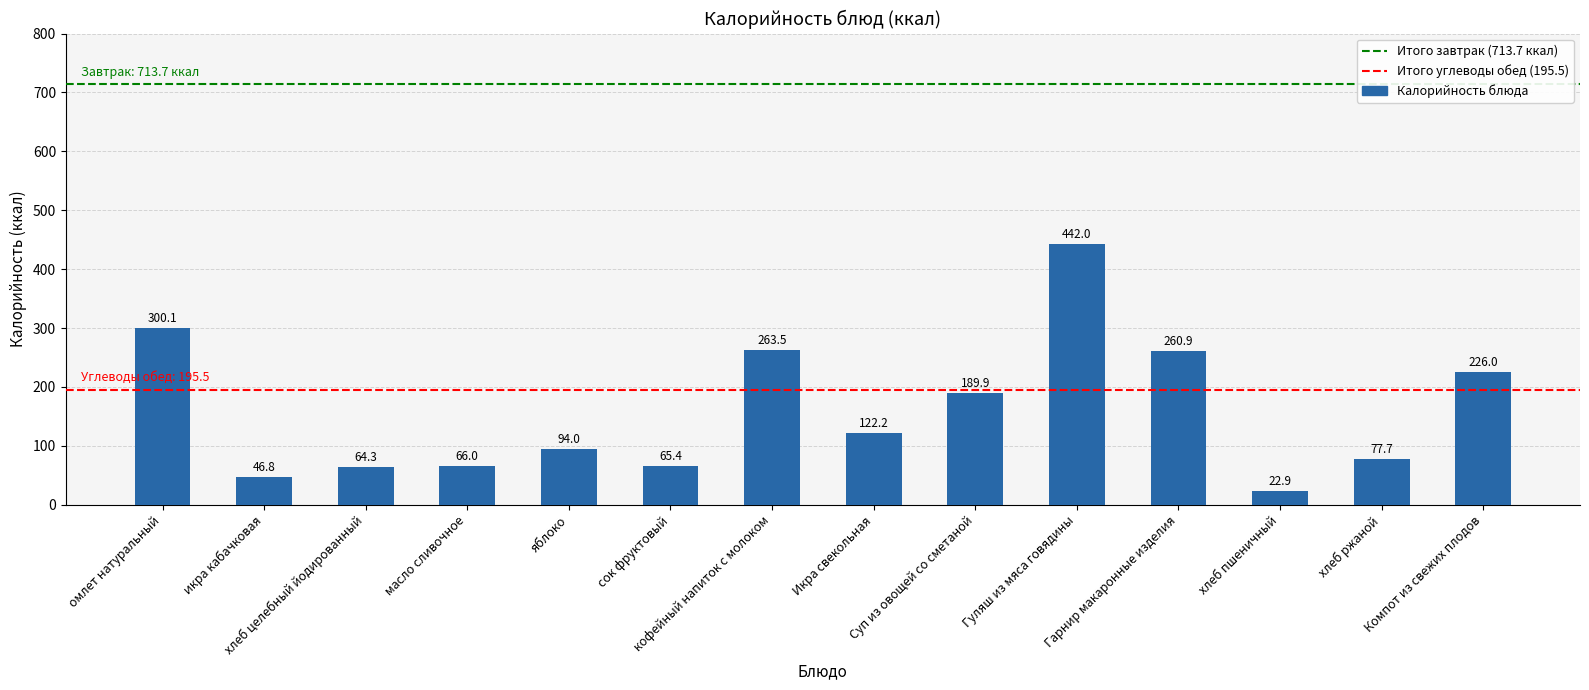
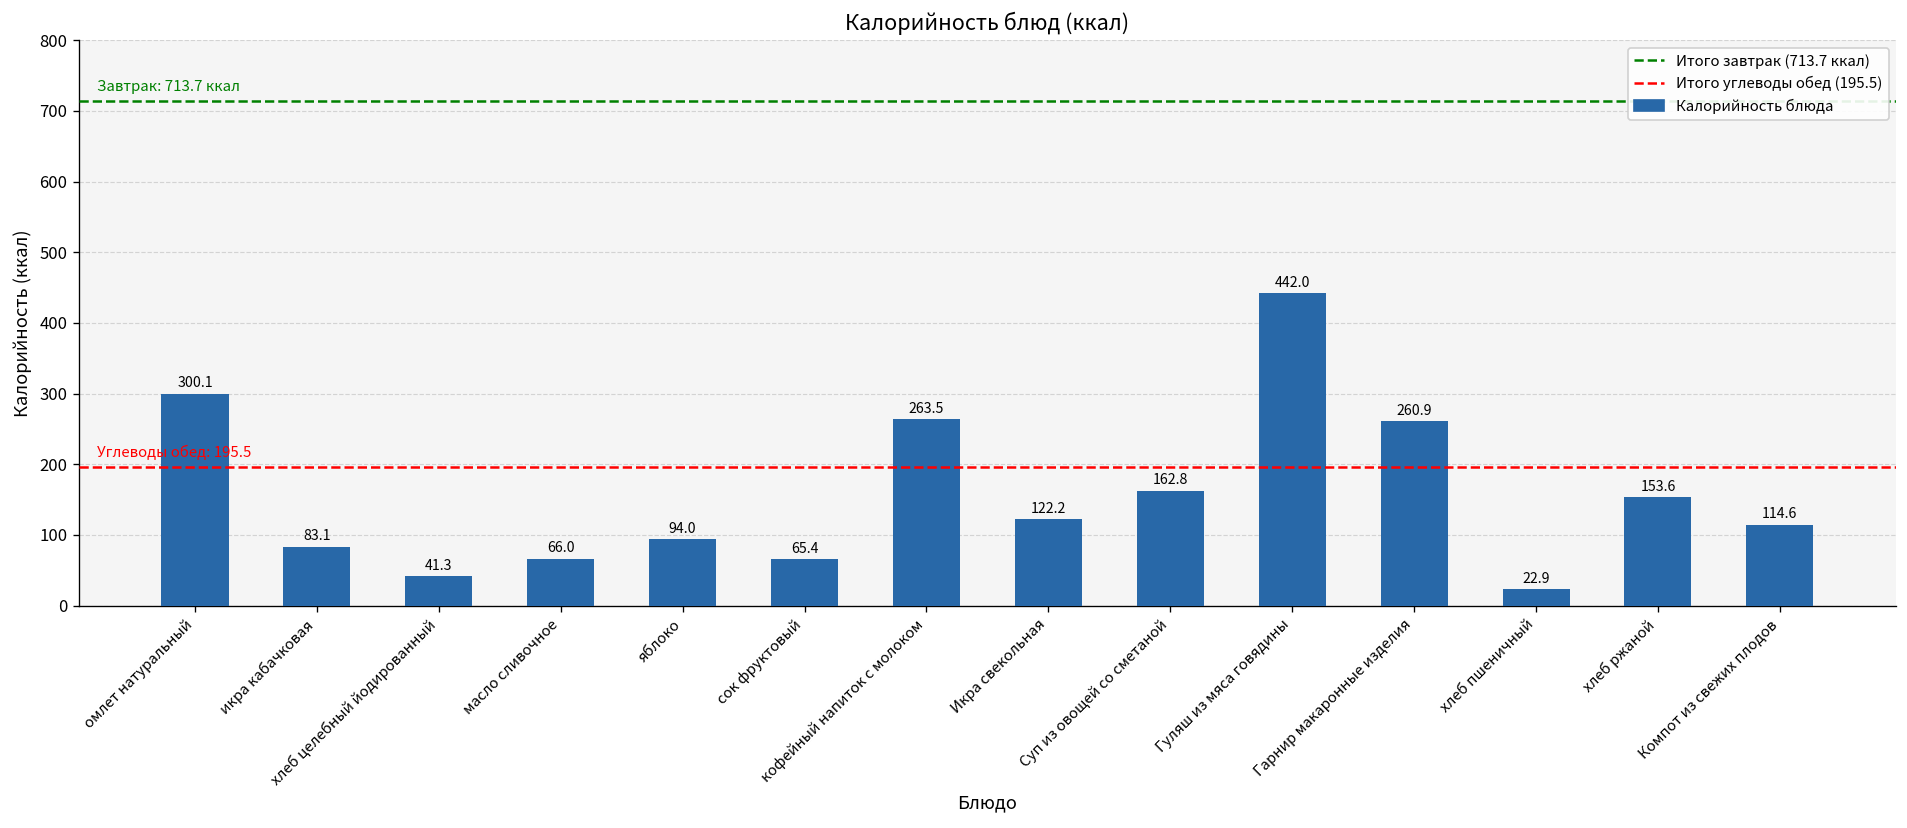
  {
    "омлет натуральный": 300.1,
-   "икра кабачковая": 46.8,
-   "хлеб целебный йодированный": 64.3,
+   "икра кабачковая": 83.1,
+   "хлеб целебный йодированный": 41.3,
    "масло сливочное": 66.0,
    "яблоко": 94.0,
    "сок фруктовый": 65.4,
    "кофейный напиток с молоком": 263.5,
    "Икра свекольная": 122.2,
-   "Суп из овощей со сметаной": 189.9,
+   "Суп из овощей со сметаной": 162.8,
    "Гуляш из мяса говядины": 442.0,
    "Гарнир макаронные изделия": 260.9,
    "хлеб пшеничный": 22.9,
-   "хлеб ржаной": 77.7,
-   "Компот из свежих плодов": 226.0
+   "хлеб ржаной": 153.6,
+   "Компот из свежих плодов": 114.6
  }
